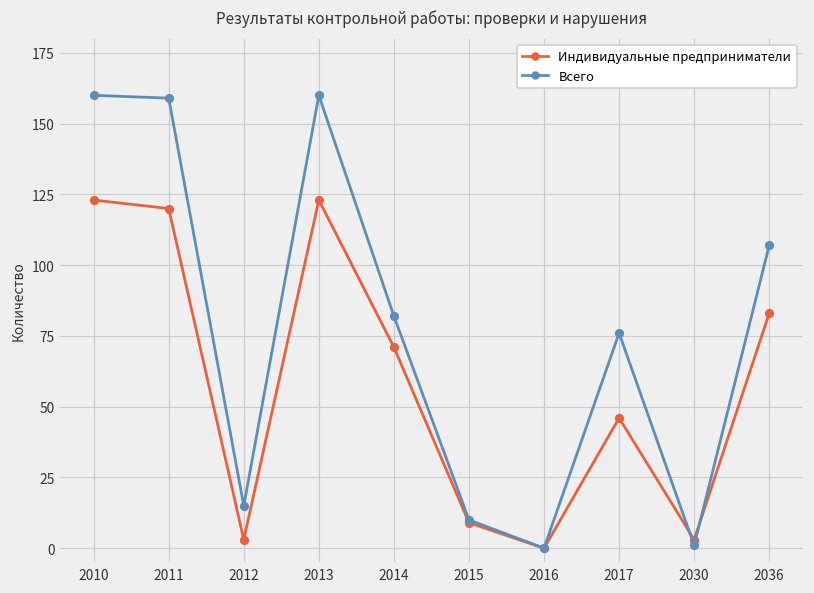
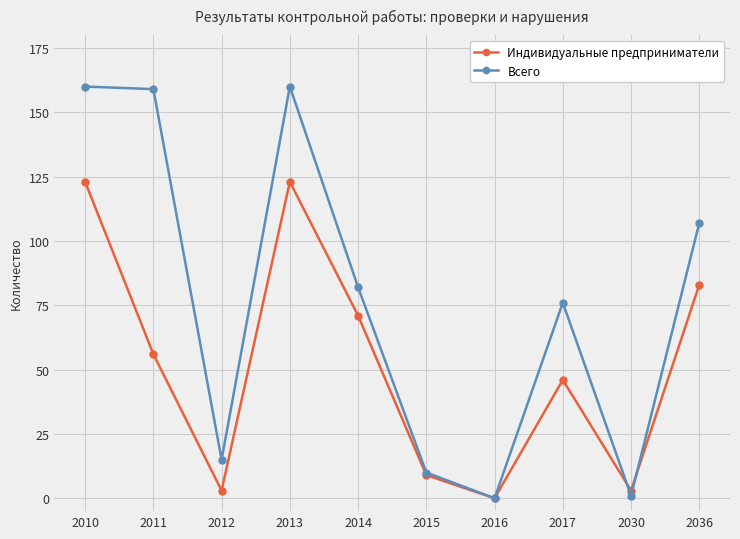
  {
    "Индивидуальные предприниматели": {
      "2010": 123,
-     "2011": 120,
+     "2011": 56,
      "2012": 3,
      "2013": 123,
      "2014": 71,
      "2015": 9,
      "2017": 46,
      "2030": 3,
      "2036": 83
    },
    "Всего": {
      "2010": 160,
      "2011": 159,
      "2012": 15,
      "2013": 160,
      "2014": 82,
      "2015": 10,
      "2017": 76,
      "2030": 1,
      "2036": 107
    }
  }
